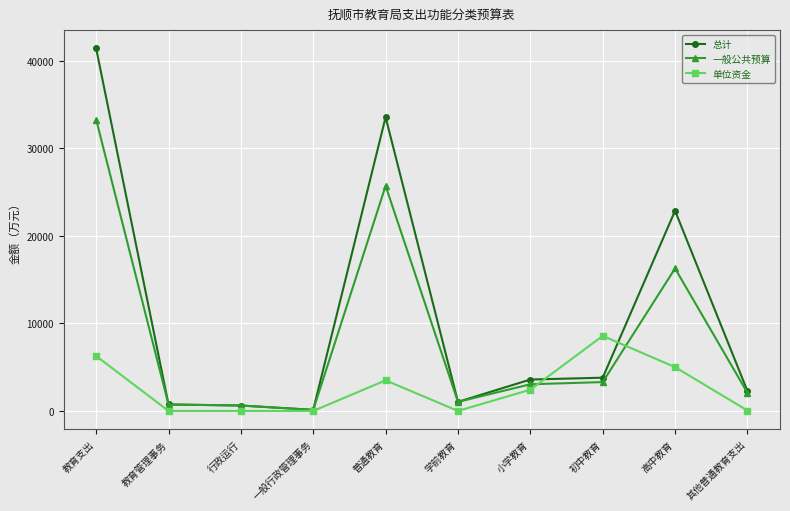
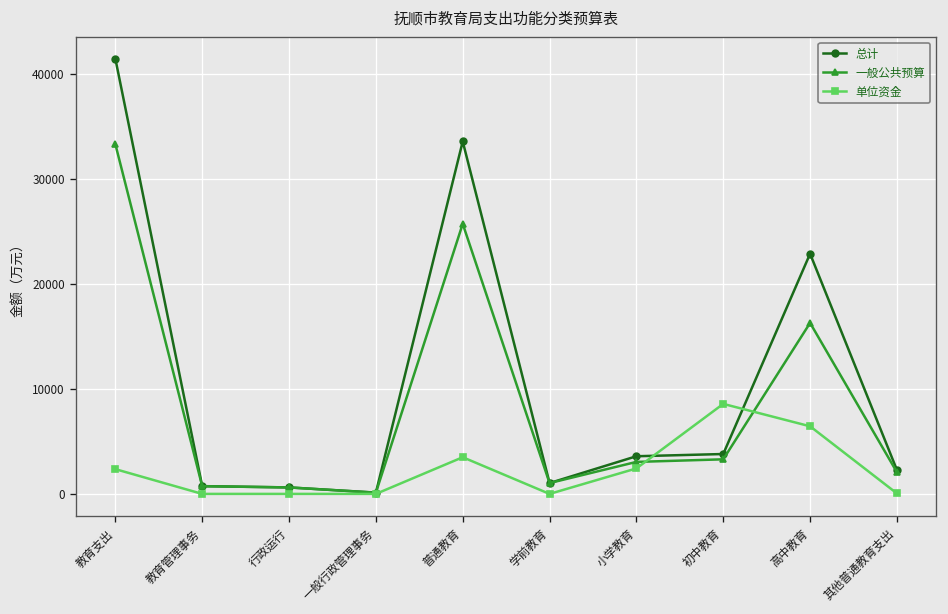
  {
    "单位资金": {
-     "教育支出": 6000,
+     "教育支出": 2000,
      "教育管理事务": 0,
      "行政运行": 0,
      "普通教育": 3000,
      "学前教育": 0,
      "小学教育": 2000,
      "初中教育": 9000,
-     "高中教育": 5000,
+     "高中教育": 6000,
      "其他普通教育支出": 0
    }
  }
